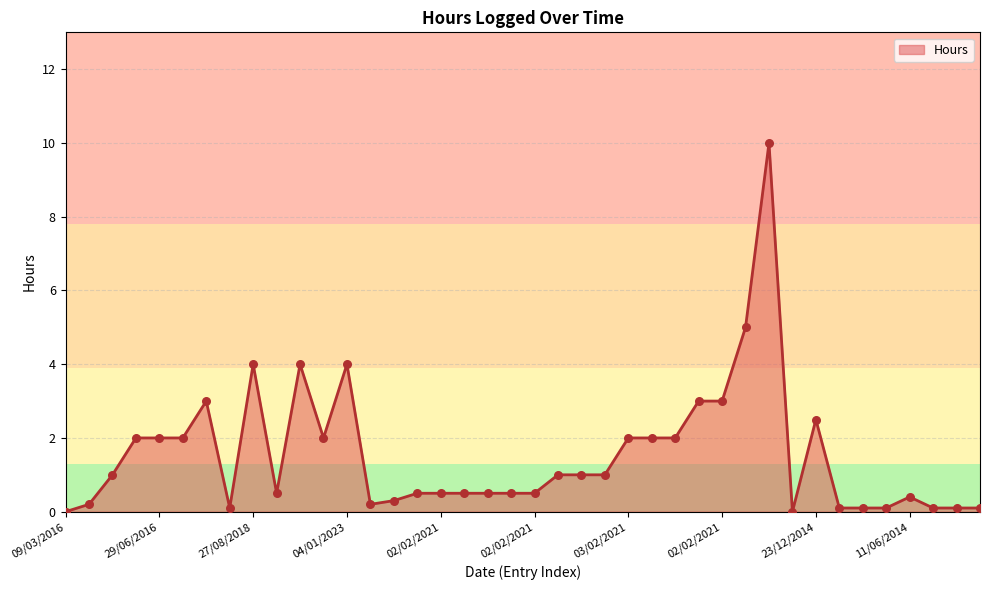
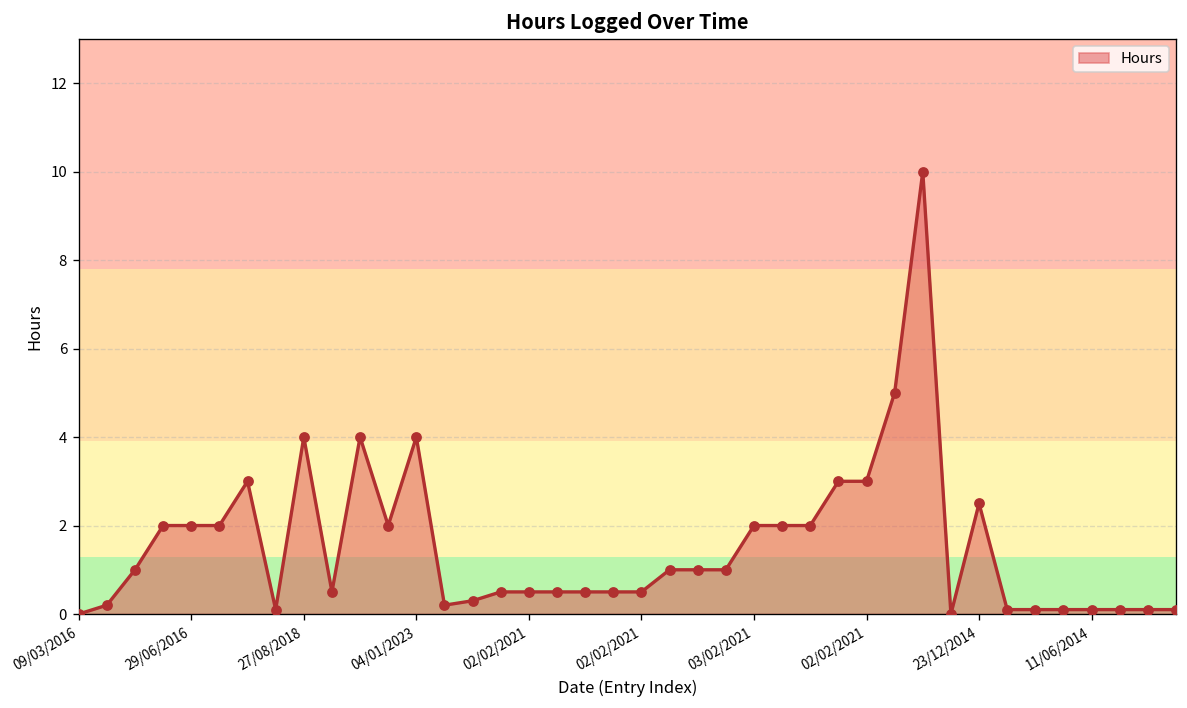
  {
    "27/08/2018": 4.0,
    "03/02/2021": 2.0,
    "23/12/2014": 2.5,
-   "11/06/2014": 0.4
+   "11/06/2014": 0.1
  }
